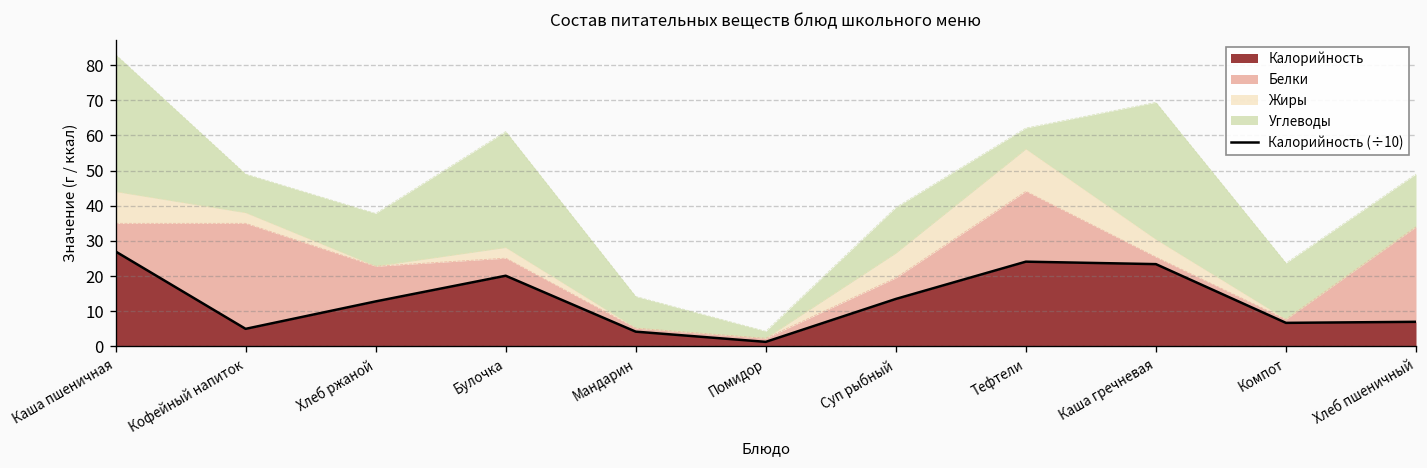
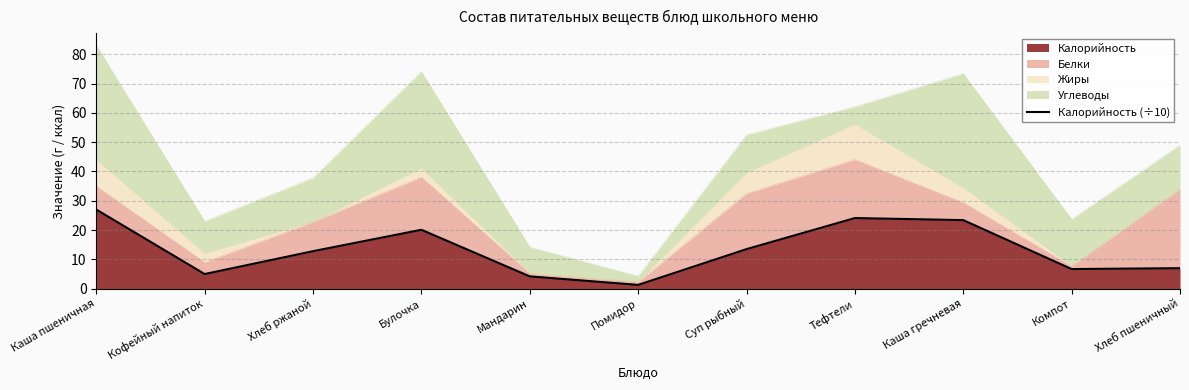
  {
    "Калорийность": {
      "Каша пшеничная": 27,
      "Кофейный напиток": 5,
      "Хлеб ржаной": 13,
      "Булочка": 20,
      "Мандарин": 4,
      "Помидор": 1,
      "Суп рыбный": 14,
      "Тефтели": 24,
      "Каша гречневая": 23,
      "Компот": 7,
      "Хлеб пшеничный": 7
    },
    "Белки": {
      "Каша пшеничная": 8,
-     "Кофейный напиток": 30,
-     "Булочка": 5,
-     "Суп рыбный": 6,
+     "Кофейный напиток": 4,
+     "Булочка": 18,
+     "Суп рыбный": 19,
      "Тефтели": 20,
-     "Каша гречневая": 2
+     "Каша гречневая": 6
    }
  }
